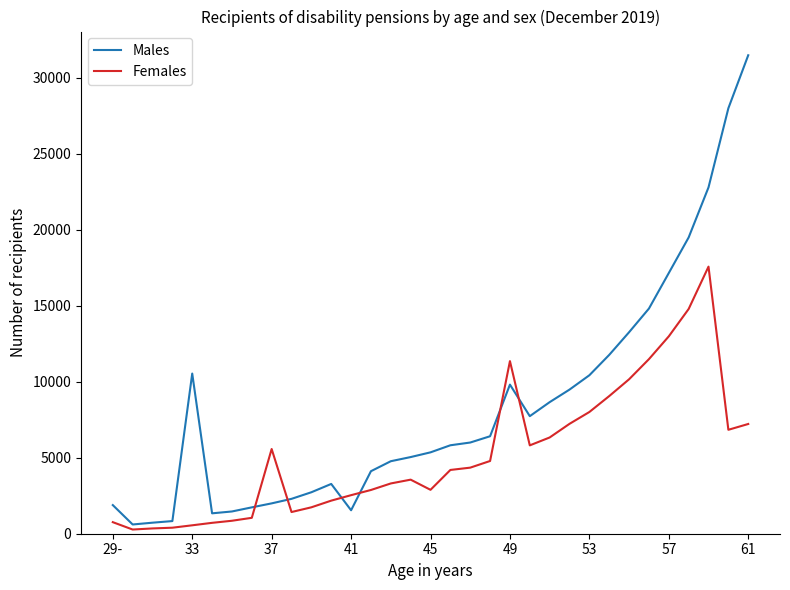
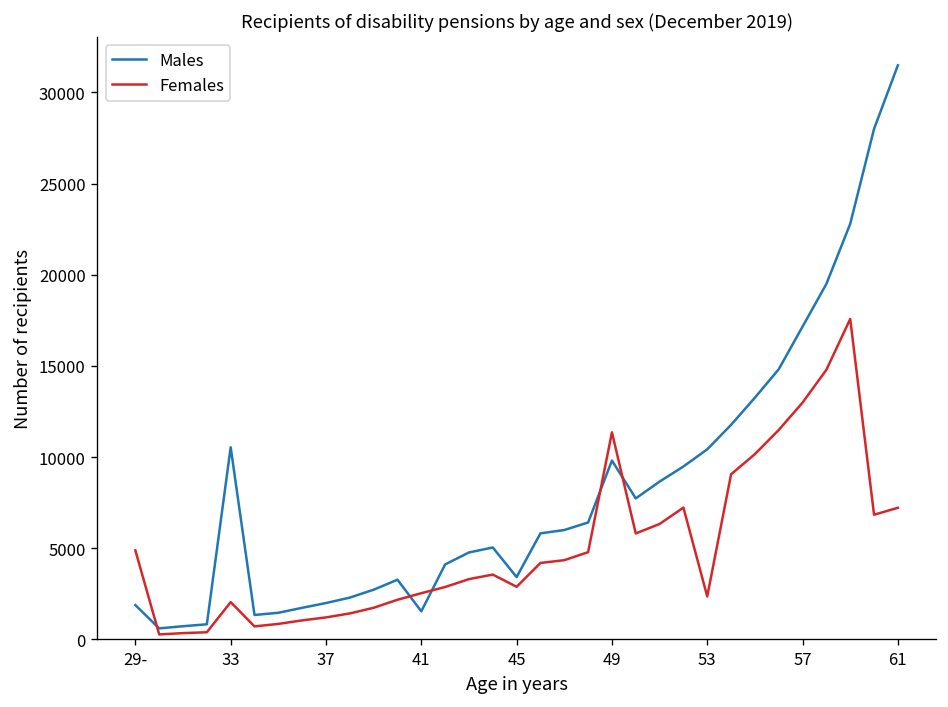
  {
    "Males": {
      "29-": 1900,
      "33": 10500,
      "37": 2000,
      "41": 1500,
-     "45": 5400,
+     "45": 3400,
      "49": 9800,
      "53": 10400,
      "57": 17200,
      "61": 31500
    },
    "Females": {
-     "29-": 800,
-     "33": 600,
-     "37": 5600,
+     "29-": 4900,
+     "33": 2000,
+     "37": 1200,
      "41": 2500,
      "45": 2900,
      "49": 11400,
-     "53": 8000,
+     "53": 2400,
      "57": 13000,
      "61": 7200
    }
  }
